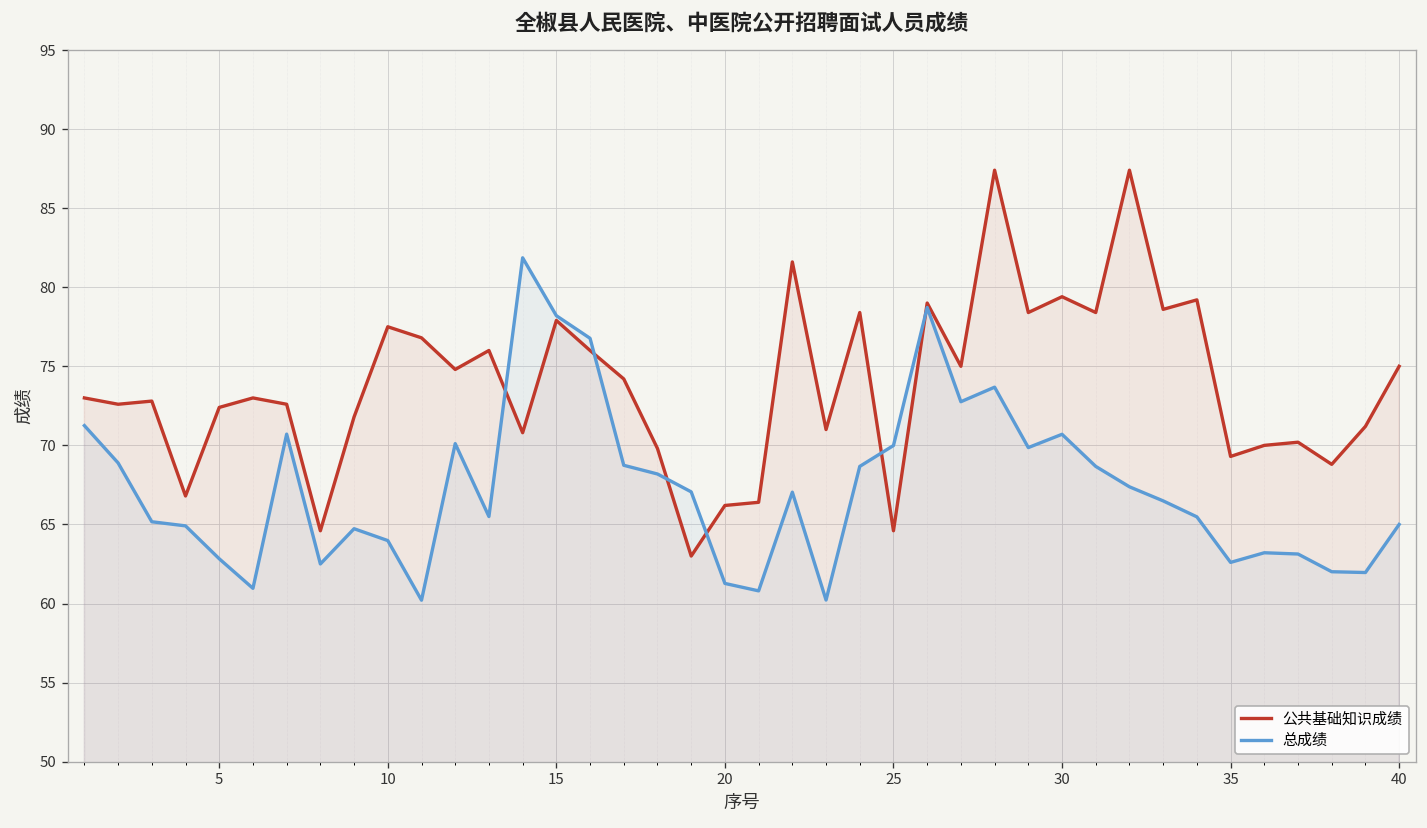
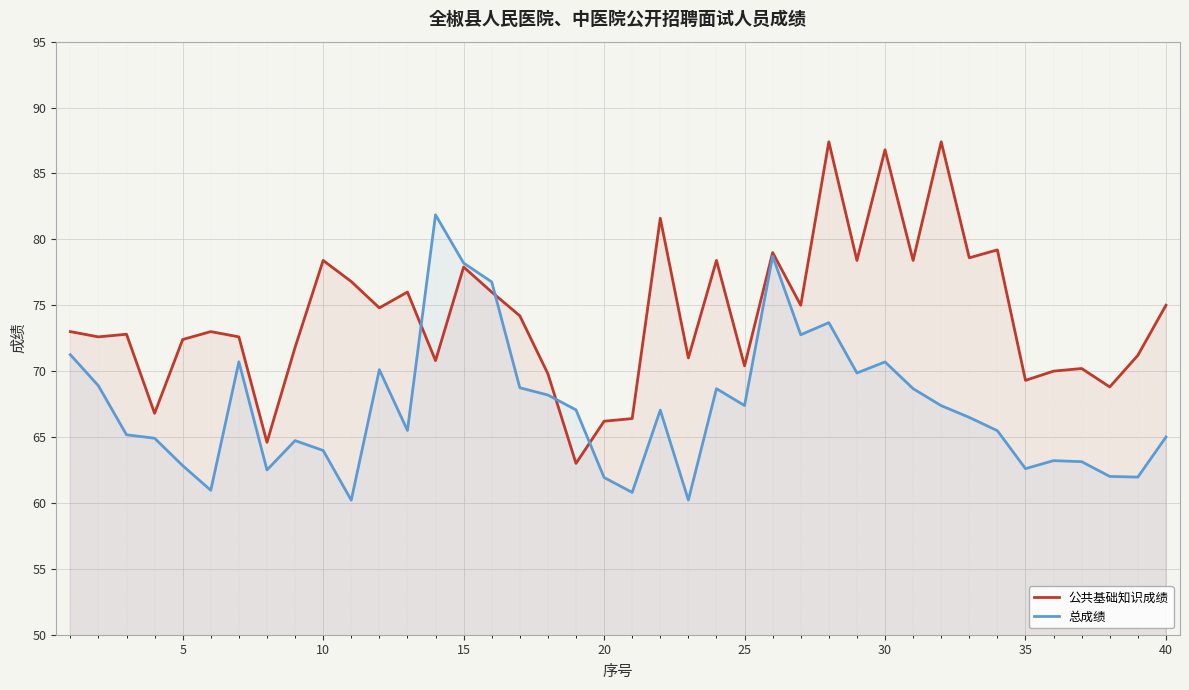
  {
    "公共基础知识成绩": {
      "5": 72.4,
-     "10": 77.5,
+     "10": 78.4,
      "15": 77.9,
      "20": 66.2,
-     "25": 64.6,
-     "30": 79.4,
+     "25": 70.4,
+     "30": 86.8,
      "35": 69.3,
      "40": 75.0
    },
    "总成绩": {
      "5": 62.8,
      "10": 64.0,
      "15": 78.2,
-     "20": 61.3,
-     "25": 70.0,
+     "20": 61.9,
+     "25": 67.4,
      "30": 70.7,
      "35": 62.6,
      "40": 65.0
    }
  }
